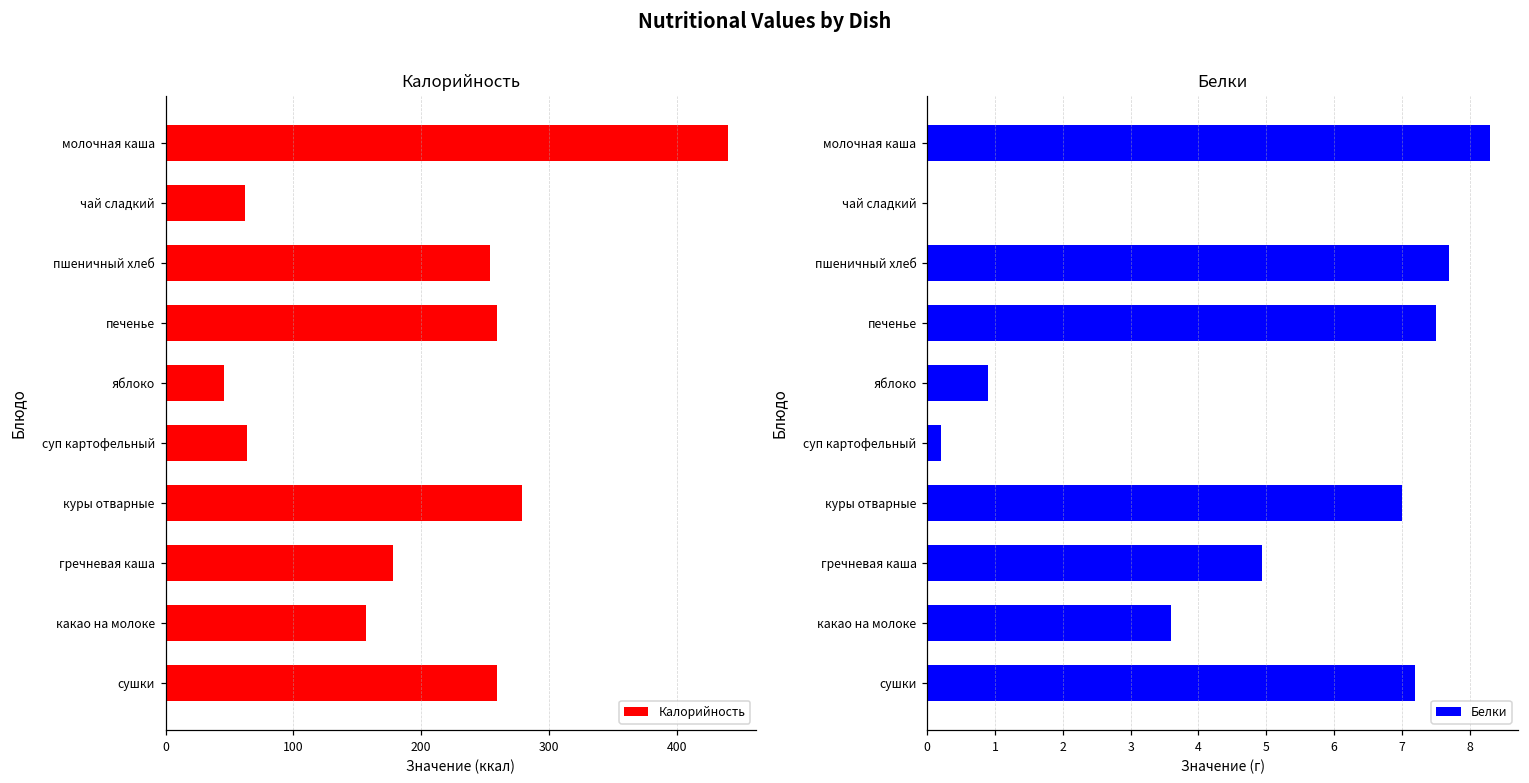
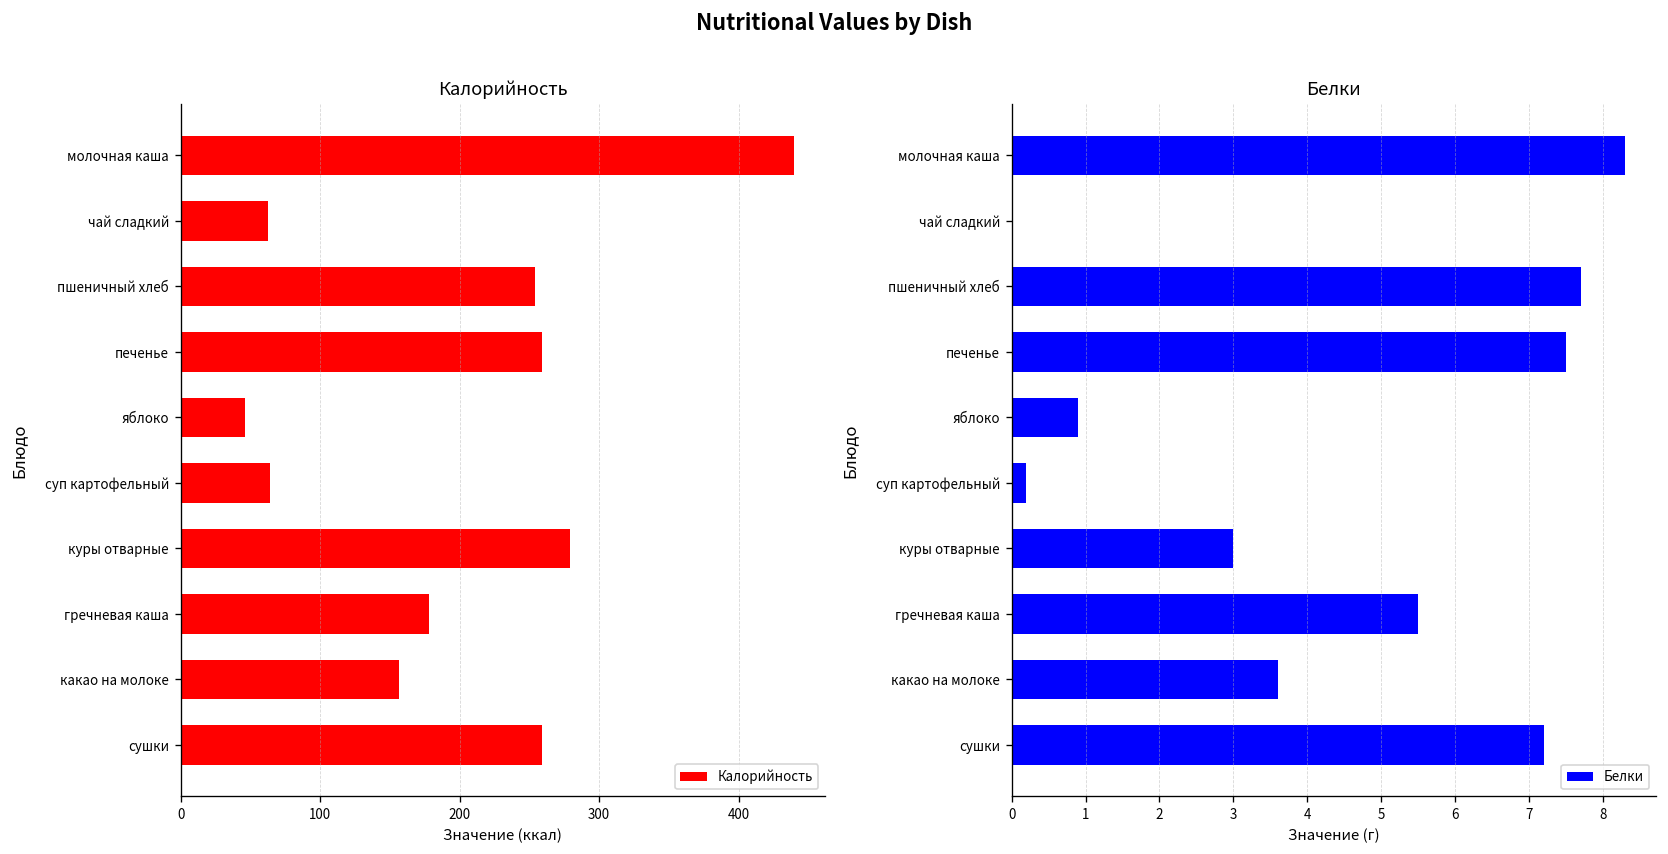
  {
    "Калорийность": {
      "молочная каша": 440,
      "чай сладкий": 62,
      "пшеничный хлеб": 254,
      "печенье": 259,
      "яблоко": 46,
      "суп картофельный": 64,
      "куры отварные": 279,
      "гречневая каша": 178,
      "какао на молоке": 157,
      "сушки": 259
    },
    "Белки": {
      "молочная каша": 8.3,
      "чай сладкий": 0.0,
      "пшеничный хлеб": 7.7,
      "печенье": 7.5,
      "яблоко": 0.9,
      "суп картофельный": 0.2,
-     "куры отварные": 7,
-     "гречневая каша": 4.9,
+     "куры отварные": 3,
+     "гречневая каша": 5.5,
      "какао на молоке": 3.6,
      "сушки": 7.2
    }
  }
